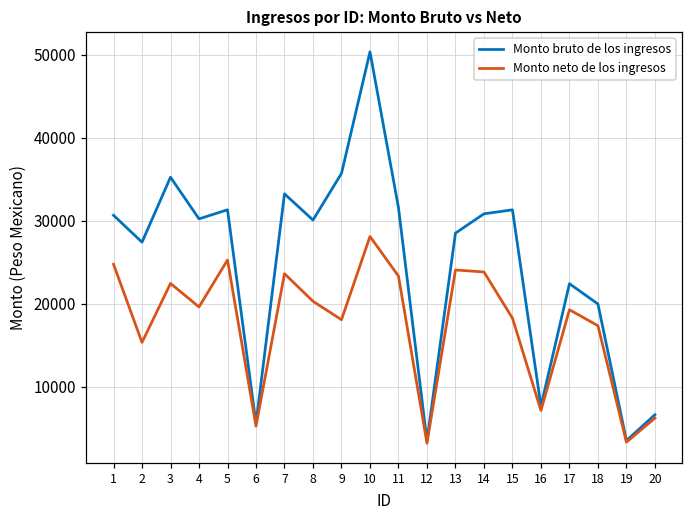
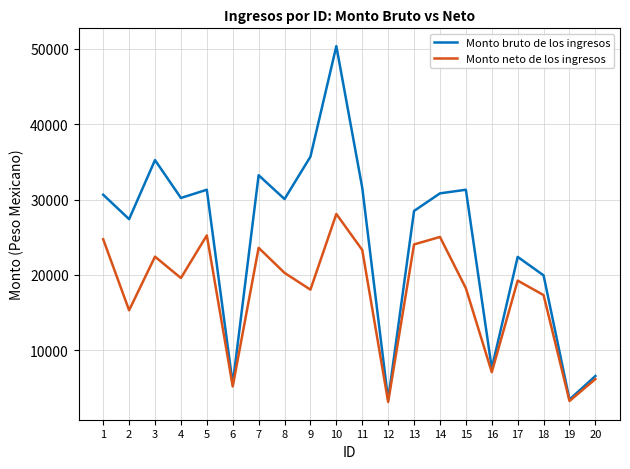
  {
    "Monto bruto de los ingresos": {
      "1": 31000,
      "2": 27000,
      "3": 35000,
      "4": 30000,
      "5": 31000,
      "7": 33000,
      "8": 30000,
      "9": 36000,
      "10": 50000,
      "11": 32000,
      "13": 28000,
      "14": 31000,
      "15": 31000,
      "16": 8000,
      "17": 22000,
      "18": 20000,
      "20": 7000
    },
    "Monto neto de los ingresos": {
      "1": 25000,
      "2": 15000,
      "3": 22000,
      "4": 20000,
      "5": 25000,
      "7": 24000,
      "8": 20000,
      "9": 18000,
      "10": 28000,
      "11": 23000,
      "13": 24000,
-     "14": 24000,
+     "14": 25000,
      "15": 18000,
      "16": 7000,
      "17": 19000,
      "18": 17000,
      "20": 6000
    }
  }
